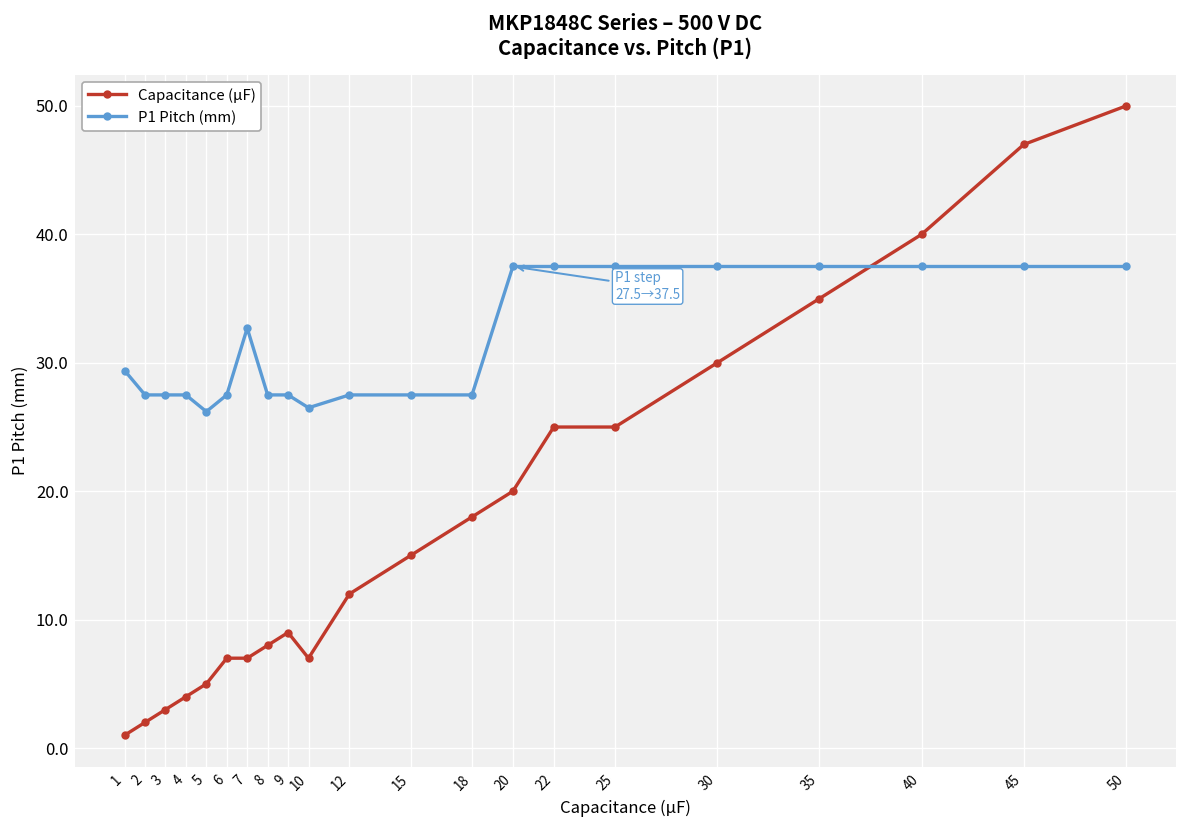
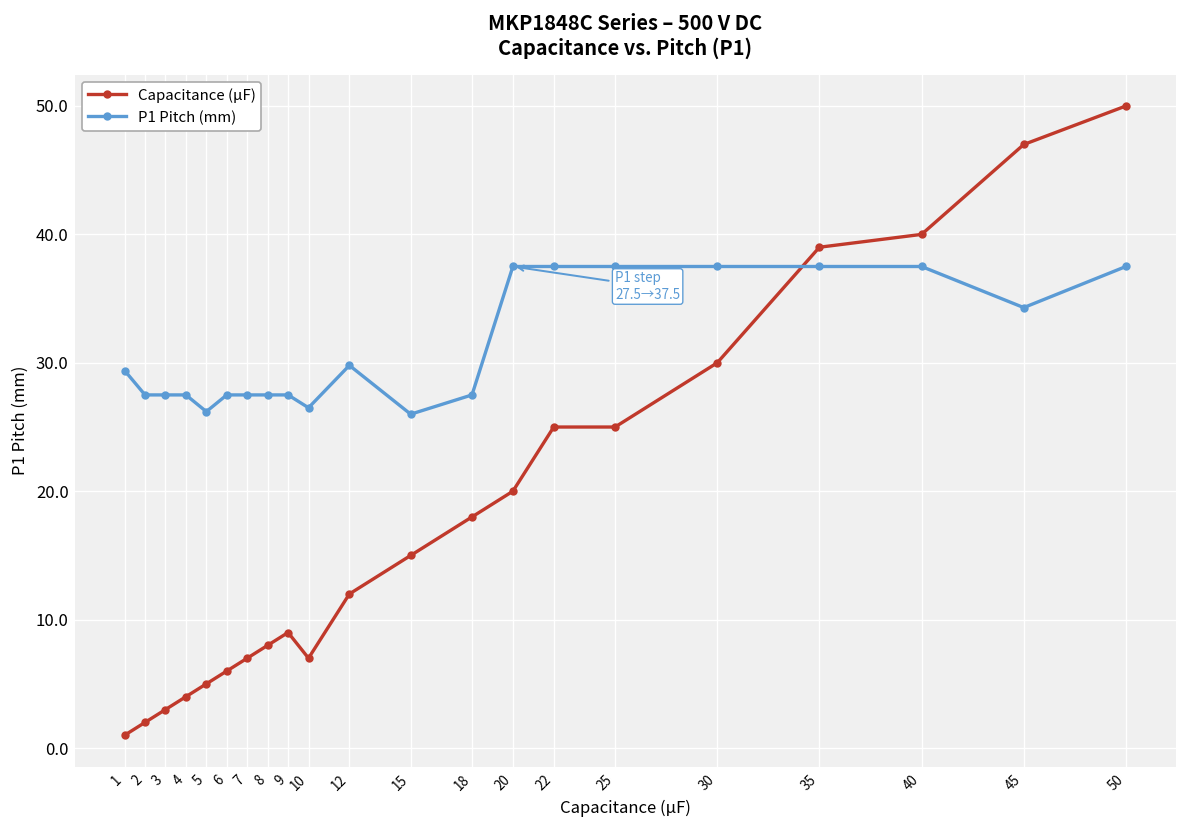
  {
    "Capacitance (μF)": {
      "1": 1,
      "2": 2,
      "3": 3,
      "4": 4,
      "5": 5,
-     "6": 7,
+     "6": 6,
      "7": 7,
      "8": 8,
      "9": 9,
      "10": 7,
      "12": 12,
      "15": 15,
      "18": 18,
      "20": 20,
      "22": 25,
      "25": 25,
      "30": 30,
-     "35": 35,
+     "35": 39,
      "40": 40,
      "45": 47,
      "50": 50
    },
    "P1 Pitch (mm)": {
      "1": 29.4,
      "2": 27.5,
      "3": 27.5,
      "4": 27.5,
      "5": 26.2,
      "6": 27.5,
-     "7": 32.7,
+     "7": 27.5,
      "8": 27.5,
      "9": 27.5,
      "10": 26.5,
-     "12": 27.5,
-     "15": 27.5,
+     "12": 29.8,
+     "15": 26.0,
      "18": 27.5,
      "20": 37.5,
      "30": 37.5,
      "35": 37.5,
      "40": 37.5,
-     "45": 37.5,
+     "45": 34.3,
      "50": 37.5
    }
  }
